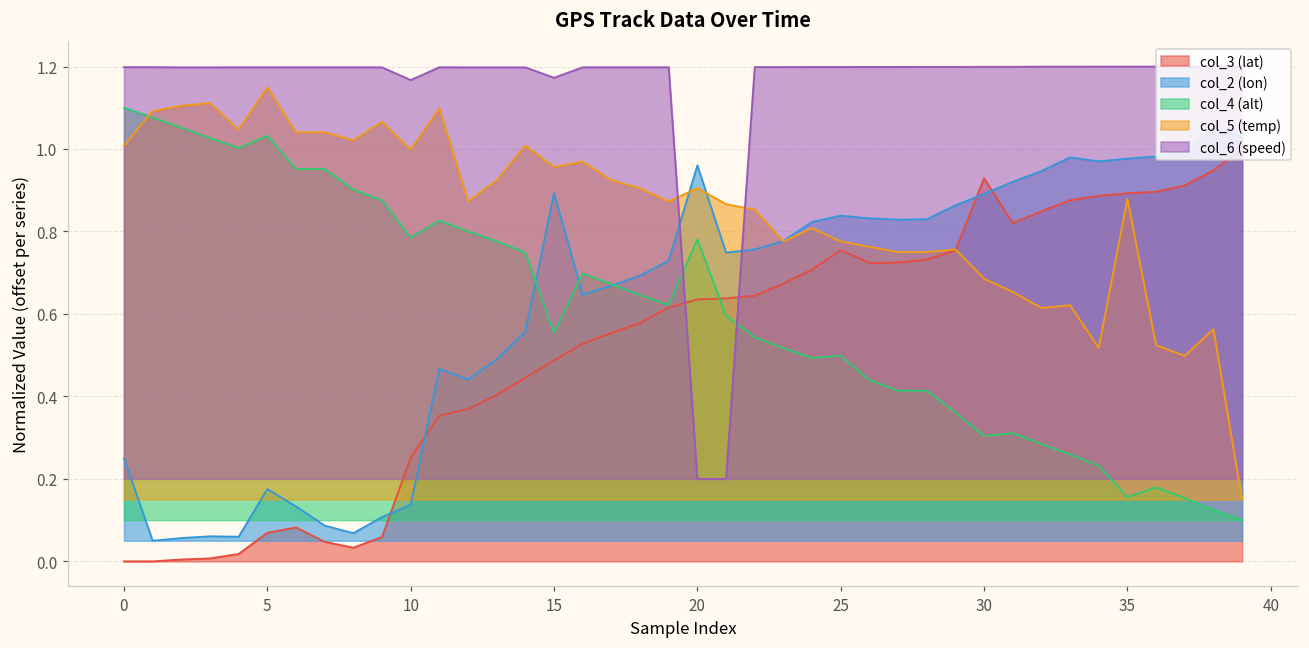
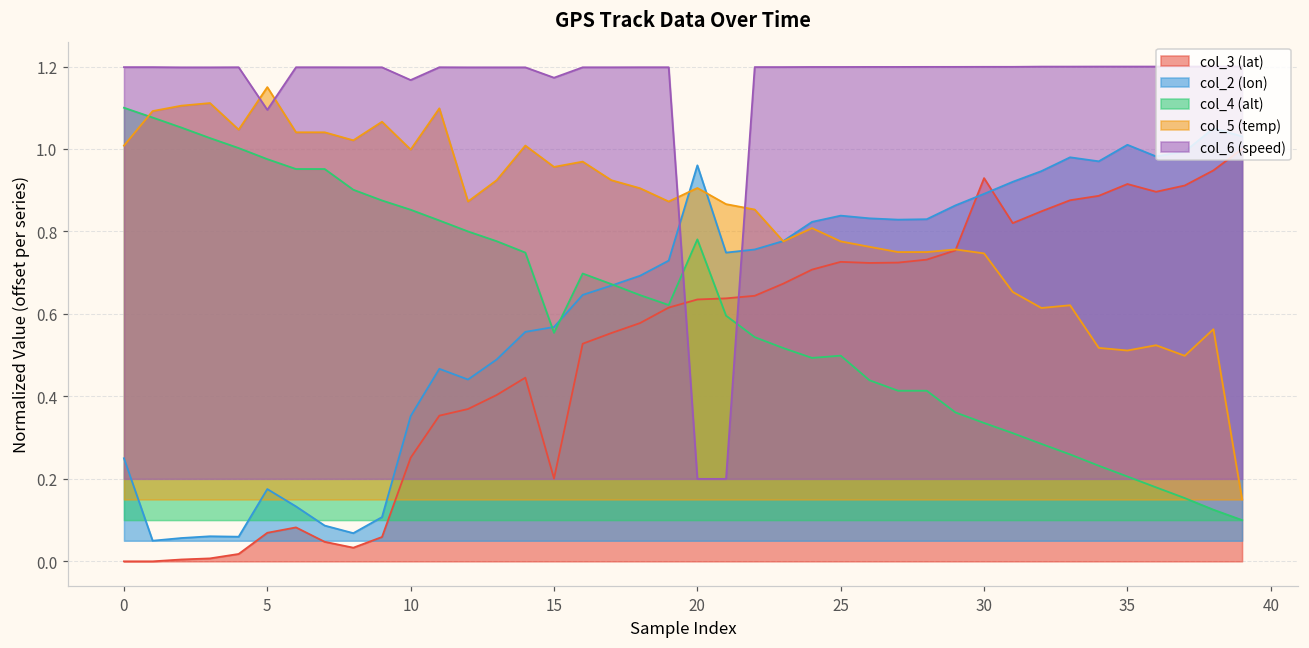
  {
    "col_3 (lat)": {
      "0": 0.00,
      "5": 0.07,
      "10": 0.25,
-     "15": 0.49,
+     "15": 0.20,
      "20": 0.64,
-     "25": 0.75,
+     "25": 0.73,
      "30": 0.93,
-     "35": 0.89
+     "35": 0.92
    },
    "col_2 (lon)": {
      "0": 0.25,
      "5": 0.18,
-     "10": 0.14,
-     "15": 0.89,
+     "10": 0.35,
+     "15": 0.57,
      "20": 0.96,
      "25": 0.84,
      "30": 0.89,
-     "35": 0.98
+     "35": 1.01
    },
    "col_4 (alt)": {
      "0": 1.10,
-     "5": 1.03,
-     "10": 0.78,
+     "5": 0.98,
+     "10": 0.85,
      "15": 0.55,
      "20": 0.78,
      "25": 0.50,
-     "30": 0.30,
-     "35": 0.16
+     "30": 0.34,
+     "35": 0.21
    },
    "col_5 (temp)": {
      "0": 1.01,
      "5": 1.15,
      "10": 1.00,
      "15": 0.96,
      "20": 0.91,
      "25": 0.78,
-     "30": 0.69,
-     "35": 0.88
+     "30": 0.75,
+     "35": 0.51
    },
    "col_6 (speed)": {
      "0": 1.20,
-     "5": 1.20,
+     "5": 1.09,
      "10": 1.17,
      "15": 1.17,
      "25": 1.20,
      "30": 1.20,
      "35": 1.20
    }
  }
